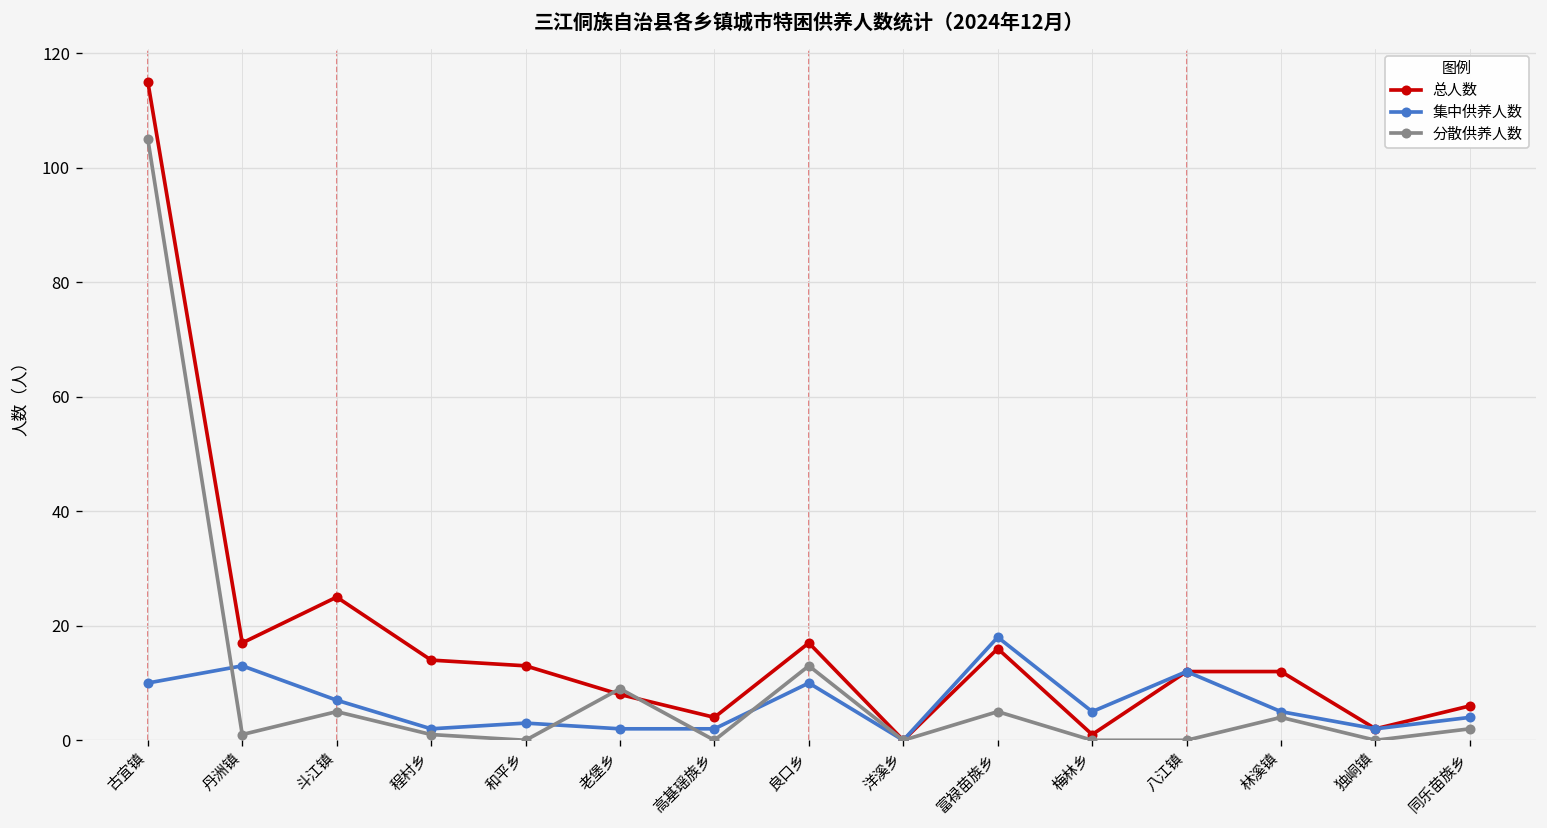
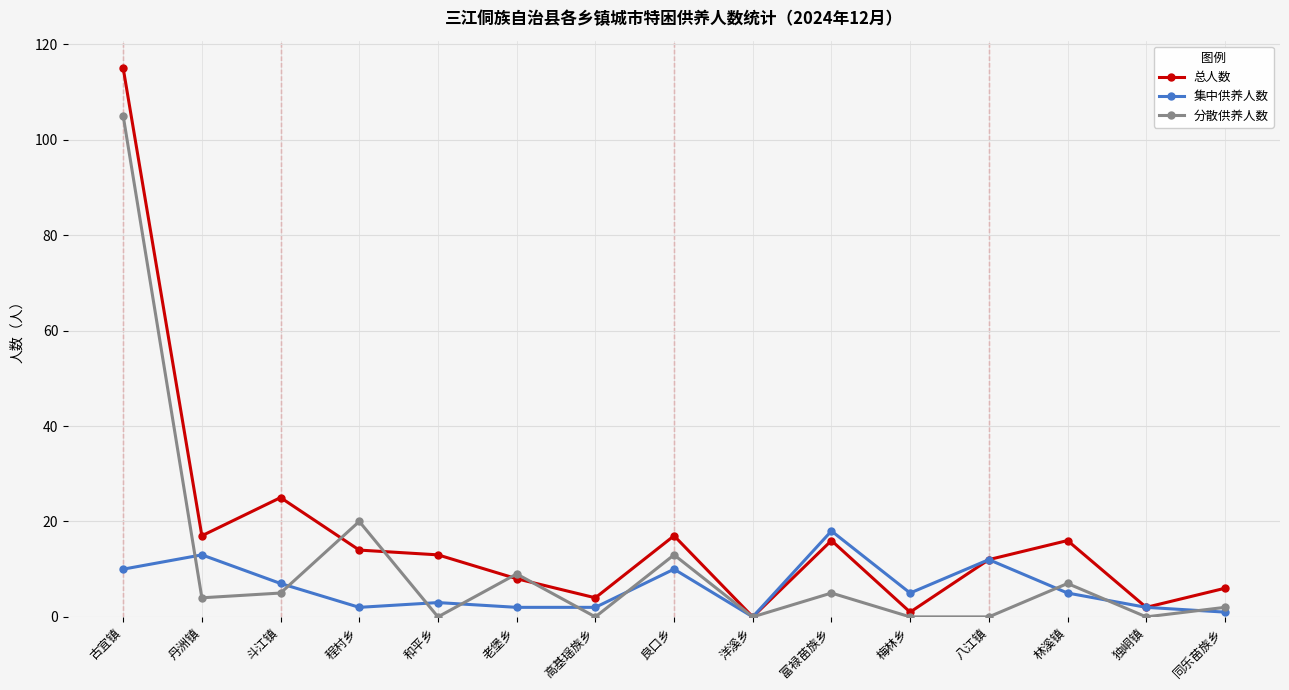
  {
    "总人数": {
      "古宜镇": 115,
      "丹洲镇": 17,
      "斗江镇": 25,
      "程村乡": 14,
      "和平乡": 13,
      "老堡乡": 8,
      "高基瑶族乡": 4,
      "良口乡": 17,
      "富禄苗族乡": 16,
      "梅林乡": 1,
-     "林溪镇": 12,
+     "林溪镇": 16,
      "同乐苗族乡": 6
    },
    "集中供养人数": {
      "古宜镇": 10,
      "丹洲镇": 13,
      "斗江镇": 7,
      "程村乡": 2,
      "和平乡": 3,
      "老堡乡": 2,
      "高基瑶族乡": 2,
      "良口乡": 10,
      "富禄苗族乡": 18,
      "梅林乡": 5,
      "林溪镇": 5,
-     "同乐苗族乡": 4
+     "同乐苗族乡": 1
    },
    "分散供养人数": {
      "古宜镇": 105,
-     "丹洲镇": 1,
+     "丹洲镇": 4,
      "斗江镇": 5,
-     "程村乡": 1,
+     "程村乡": 20,
      "和平乡": 0,
      "老堡乡": 9,
      "高基瑶族乡": 0,
      "良口乡": 13,
      "富禄苗族乡": 5,
      "梅林乡": 0,
      "八江镇": 0,
-     "林溪镇": 4,
+     "林溪镇": 7,
      "独峒镇": 0,
      "同乐苗族乡": 2
    }
  }
